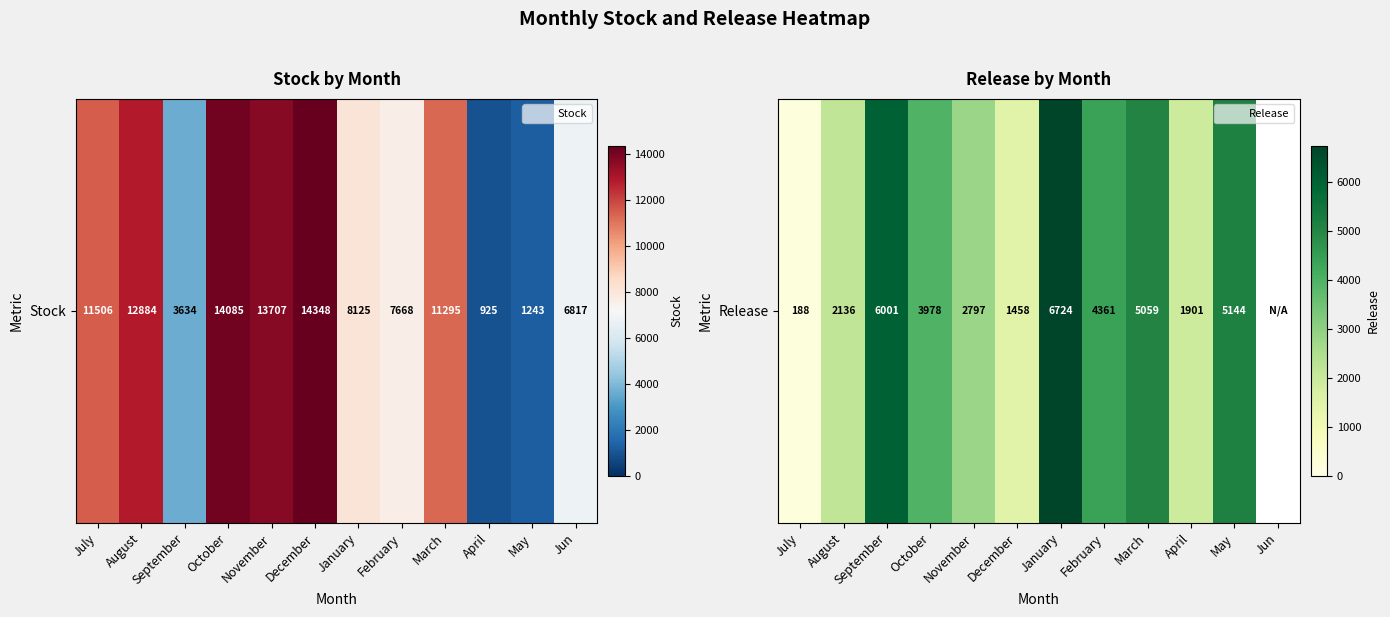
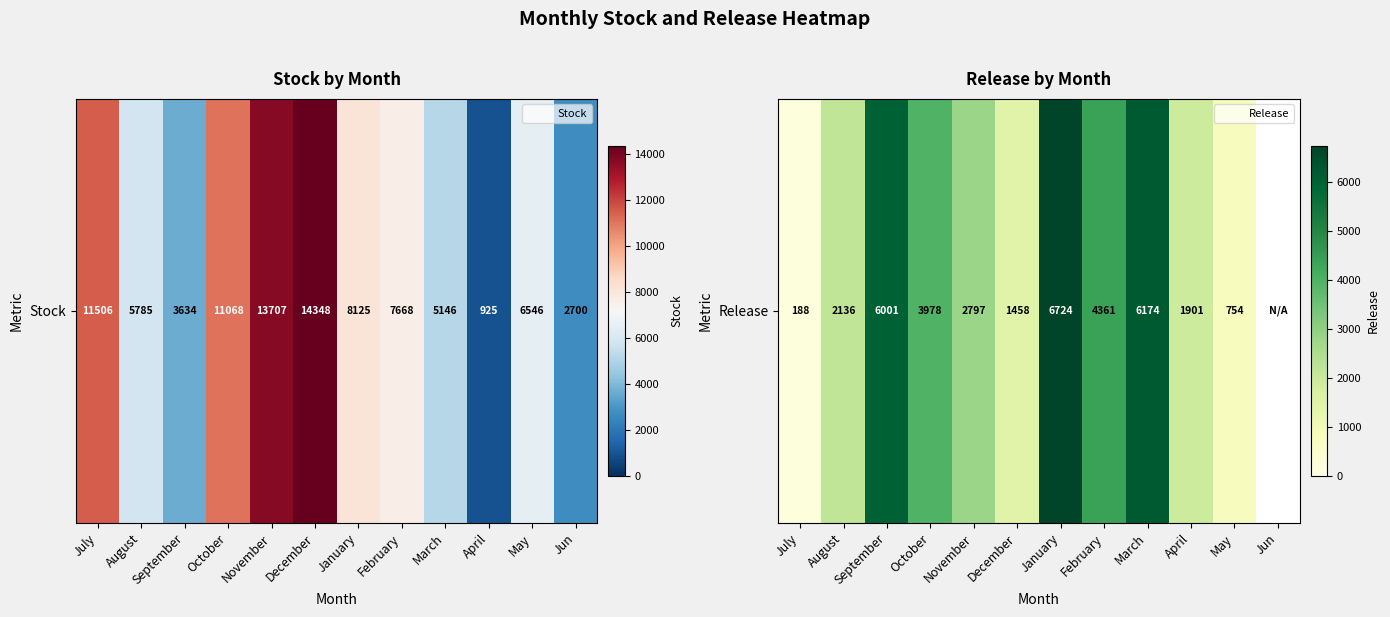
  {
    "Stock by Month": {
      "Stock": {
        "July": 11506,
-       "August": 12884,
+       "August": 5785,
        "September": 3634,
-       "October": 14085,
+       "October": 11068,
        "November": 13707,
        "December": 14348,
        "January": 8125,
        "February": 7668,
-       "March": 11295,
+       "March": 5146,
        "April": 925,
-       "May": 1243,
-       "Jun": 6817
+       "May": 6546,
+       "Jun": 2700
      }
    },
    "Release by Month": {
      "Release": {
        "July": 188,
        "August": 2136,
        "September": 6001,
        "October": 3978,
        "November": 2797,
        "December": 1458,
        "January": 6724,
        "February": 4361,
-       "March": 5059,
+       "March": 6174,
        "April": 1901,
-       "May": 5144
+       "May": 754
      }
    }
  }
